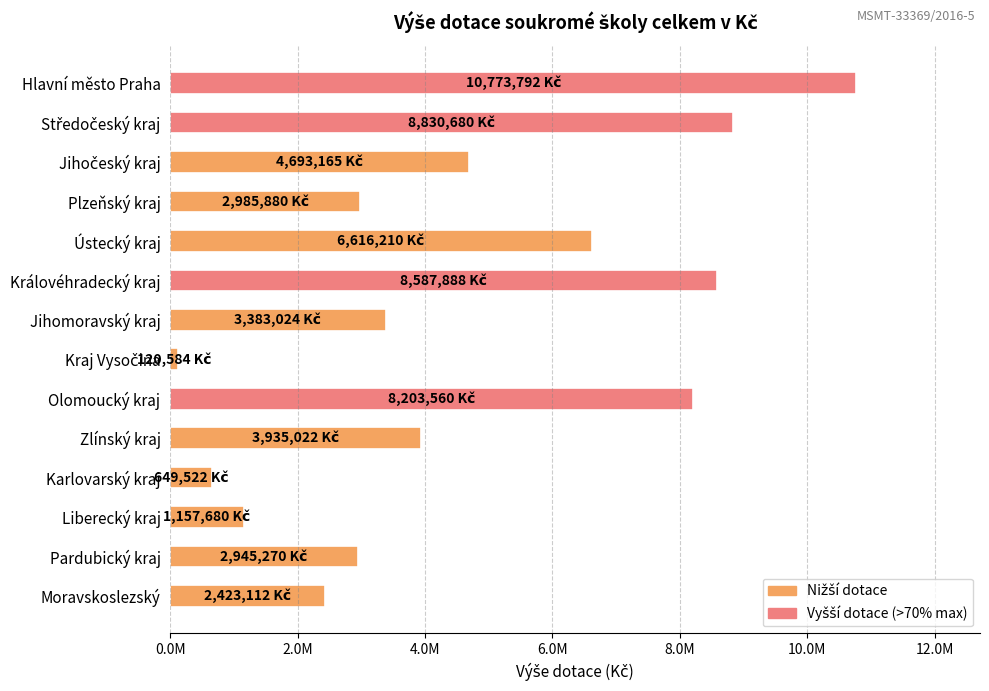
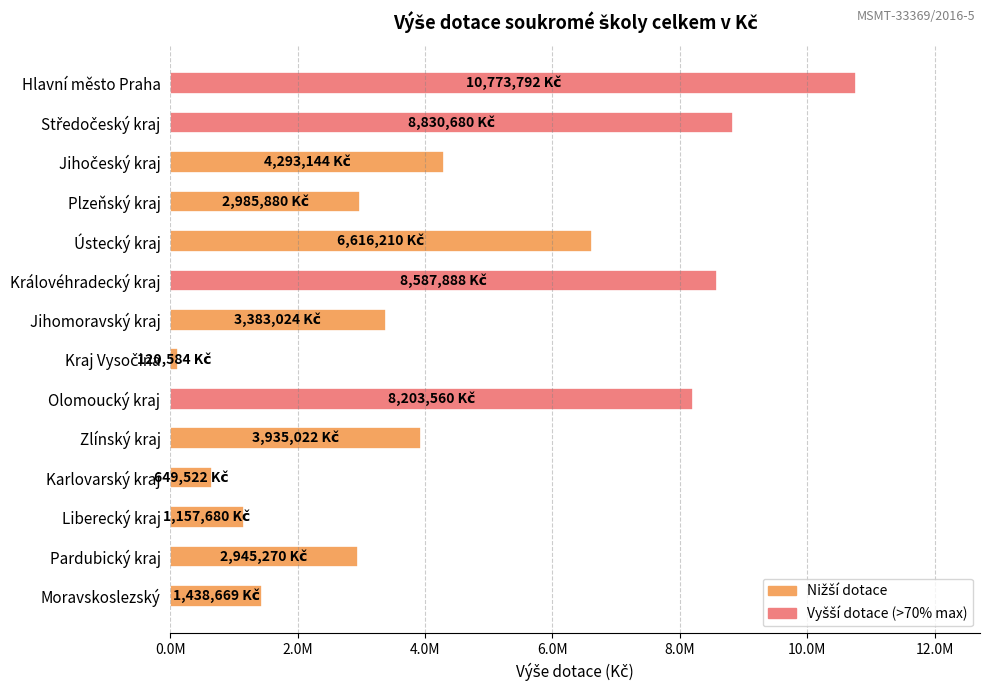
  {
    "Hlavní město Praha": "10,773,792",
    "Středočeský kraj": "8,830,680",
-   "Jihočeský kraj": "4,693,165",
+   "Jihočeský kraj": "4,293,144",
    "Plzeňský kraj": "2,985,880",
    "Ústecký kraj": "6,616,210",
    "Královéhradecký kraj": "8,587,888",
    "Jihomoravský kraj": "3,383,024",
    "Kraj Vysočina": "120,584",
    "Olomoucký kraj": "8,203,560",
    "Zlínský kraj": "3,935,022",
    "Karlovarský kraj": "649,522",
    "Liberecký kraj": "1,157,680",
    "Pardubický kraj": "2,945,270",
-   "Moravskoslezský": "2,423,112"
+   "Moravskoslezský": "1,438,669"
  }
